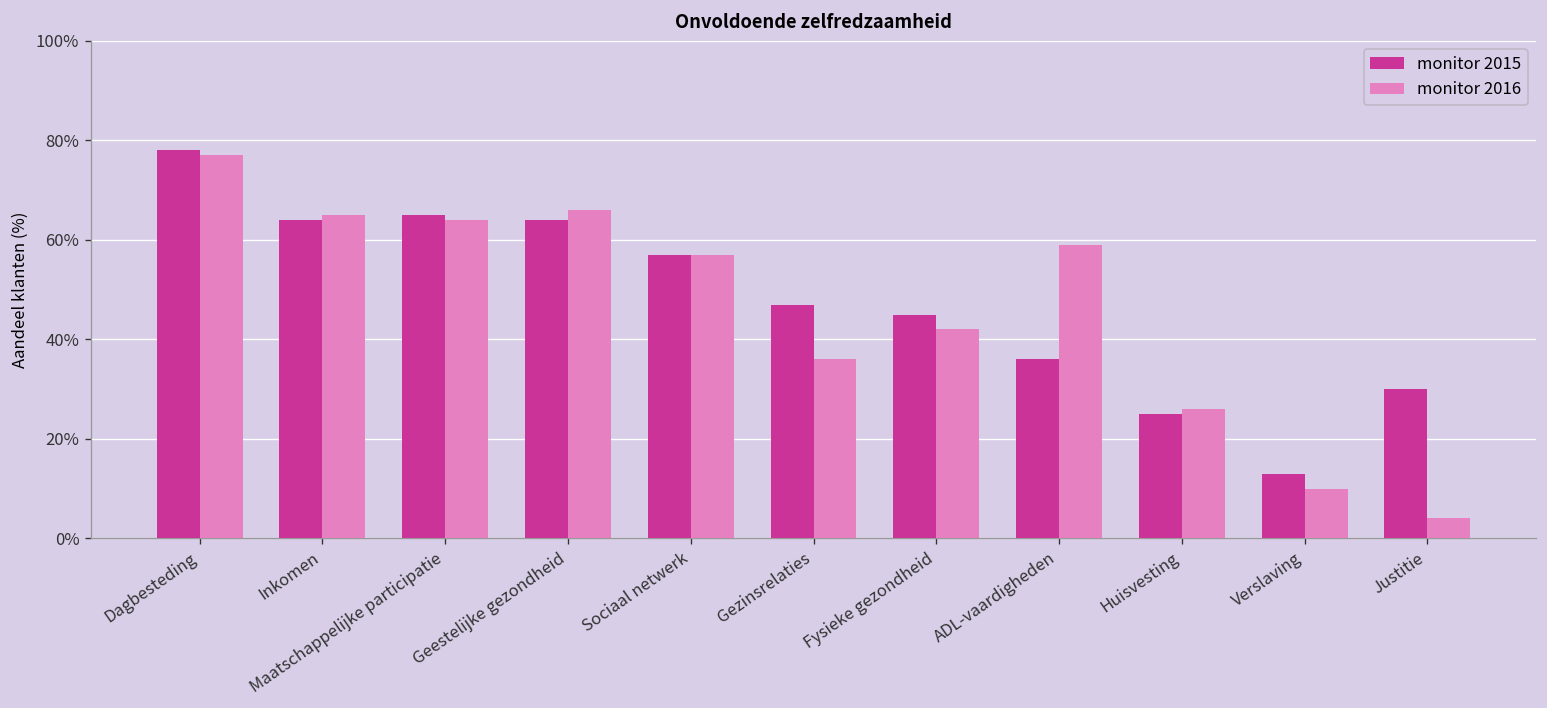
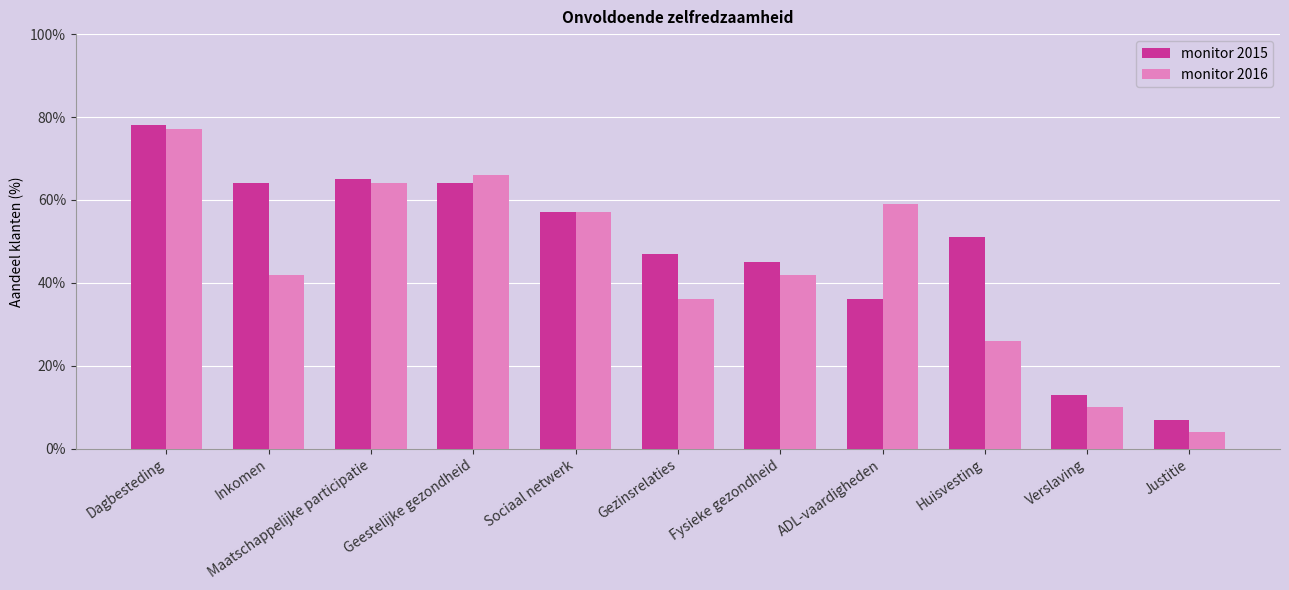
  {
    "monitor 2015": {
      "Dagbesteding": "78%",
      "Inkomen": "64%",
      "Maatschappelijke participatie": "65%",
      "Geestelijke gezondheid": "64%",
      "Sociaal netwerk": "57%",
      "Gezinsrelaties": "47%",
      "Fysieke gezondheid": "45%",
      "ADL-vaardigheden": "36%",
-     "Huisvesting": "25%",
+     "Huisvesting": "51%",
      "Verslaving": "13%",
-     "Justitie": "30%"
+     "Justitie": "7%"
    },
    "monitor 2016": {
      "Dagbesteding": "77%",
-     "Inkomen": "65%",
+     "Inkomen": "42%",
      "Maatschappelijke participatie": "64%",
      "Geestelijke gezondheid": "66%",
      "Sociaal netwerk": "57%",
      "Gezinsrelaties": "36%",
      "Fysieke gezondheid": "42%",
      "ADL-vaardigheden": "59%",
      "Huisvesting": "26%",
      "Verslaving": "10%",
      "Justitie": "4%"
    }
  }
